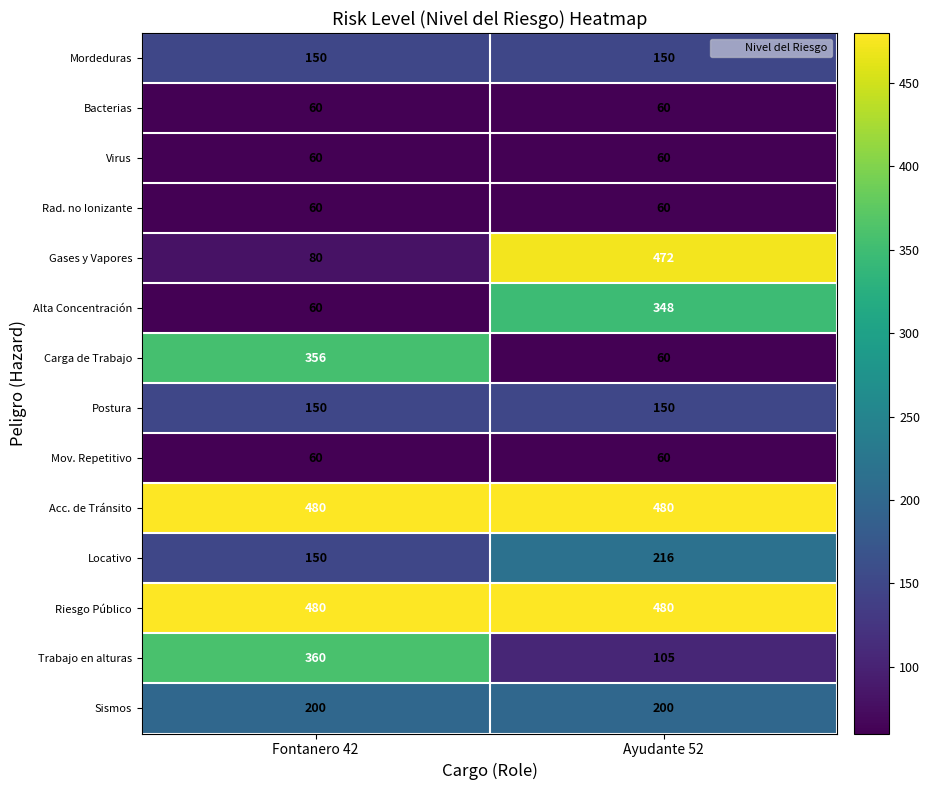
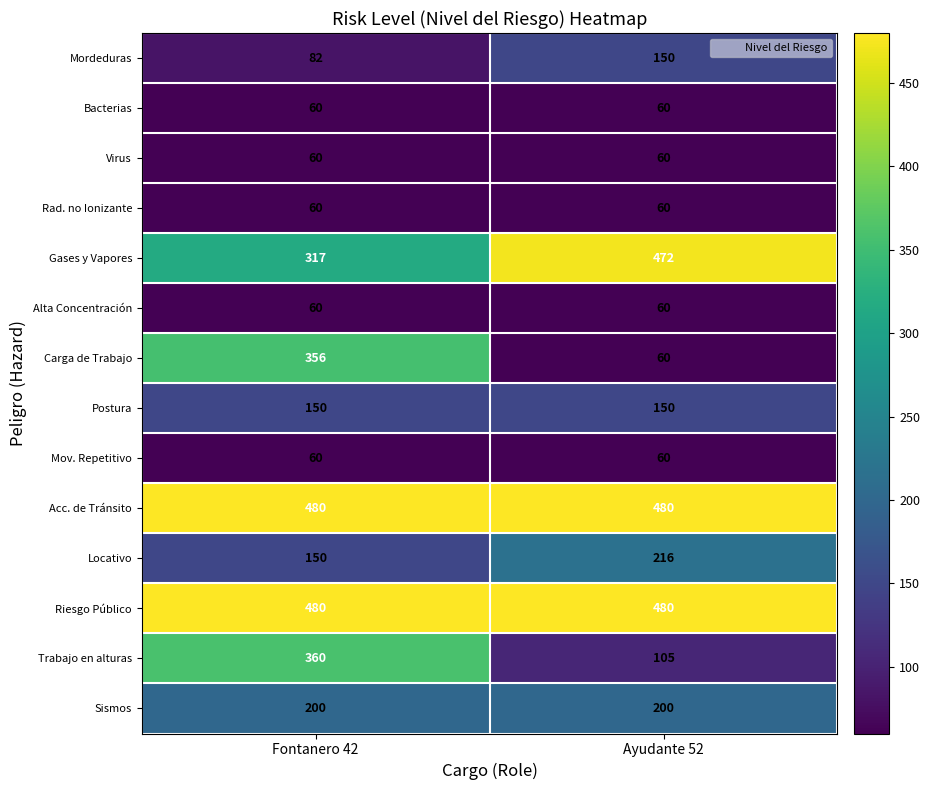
  {
    "Mordeduras": {
-     "Fontanero 42": 150,
+     "Fontanero 42": 82,
      "Ayudante 52": 150
    },
    "Bacterias": {
      "Fontanero 42": 60,
      "Ayudante 52": 60
    },
    "Virus": {
      "Fontanero 42": 60,
      "Ayudante 52": 60
    },
    "Rad. no Ionizante": {
      "Fontanero 42": 60,
      "Ayudante 52": 60
    },
    "Gases y Vapores": {
-     "Fontanero 42": 80,
+     "Fontanero 42": 317,
      "Ayudante 52": 472
    },
    "Alta Concentración": {
      "Fontanero 42": 60,
-     "Ayudante 52": 348
+     "Ayudante 52": 60
    },
    "Carga de Trabajo": {
      "Fontanero 42": 356,
      "Ayudante 52": 60
    },
    "Postura": {
      "Fontanero 42": 150,
      "Ayudante 52": 150
    },
    "Mov. Repetitivo": {
      "Fontanero 42": 60,
      "Ayudante 52": 60
    },
    "Acc. de Tránsito": {
      "Fontanero 42": 480,
      "Ayudante 52": 480
    },
    "Locativo": {
      "Fontanero 42": 150,
      "Ayudante 52": 216
    },
    "Riesgo Público": {
      "Fontanero 42": 480,
      "Ayudante 52": 480
    },
    "Trabajo en alturas": {
      "Fontanero 42": 360,
      "Ayudante 52": 105
    },
    "Sismos": {
      "Fontanero 42": 200,
      "Ayudante 52": 200
    }
  }
